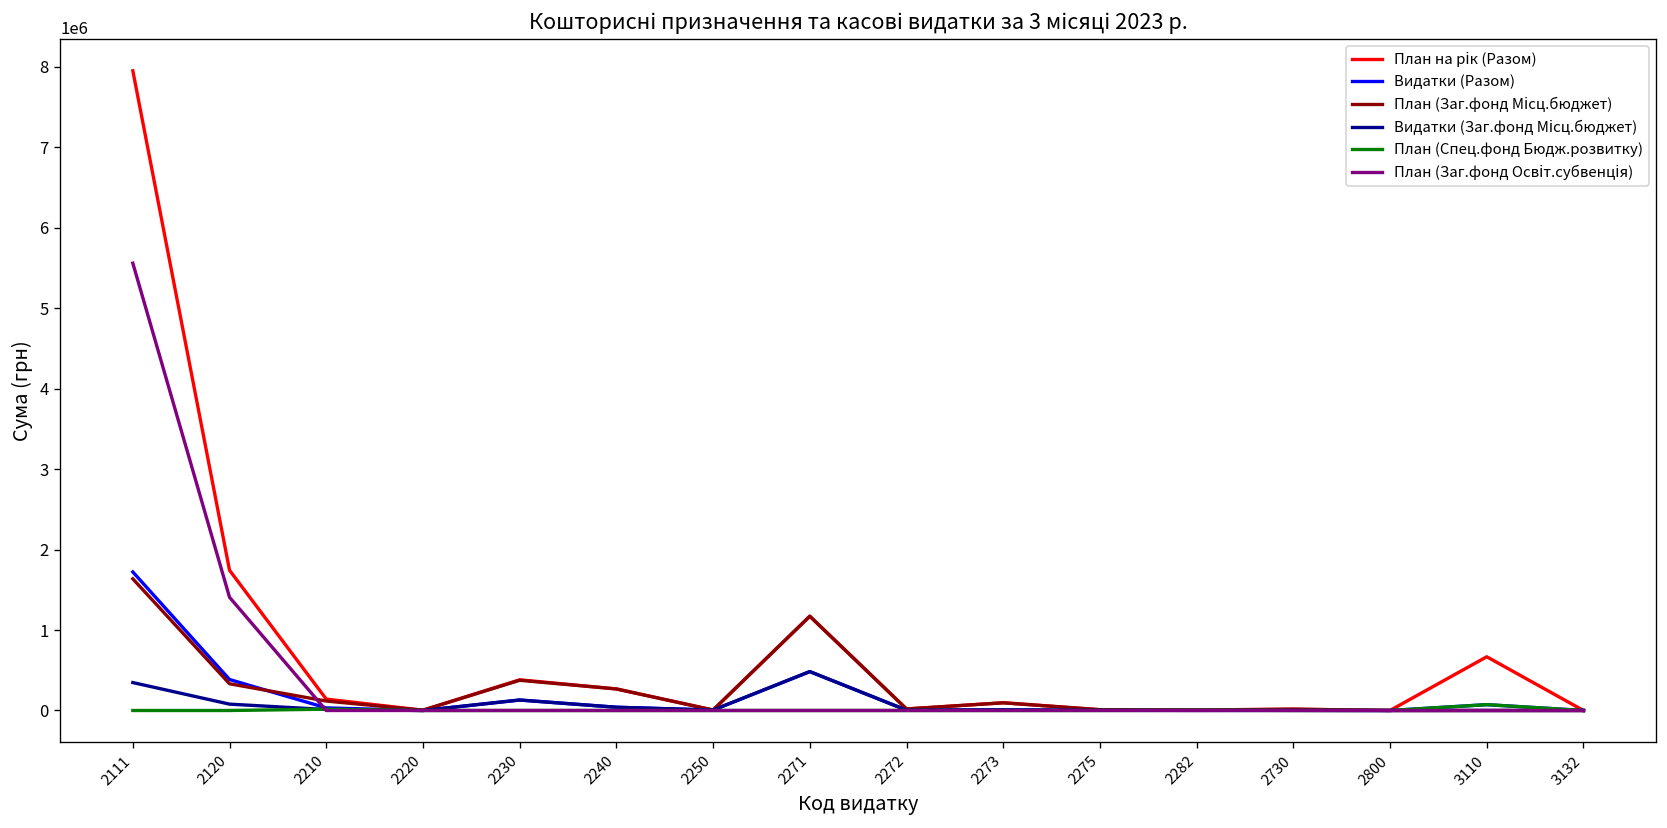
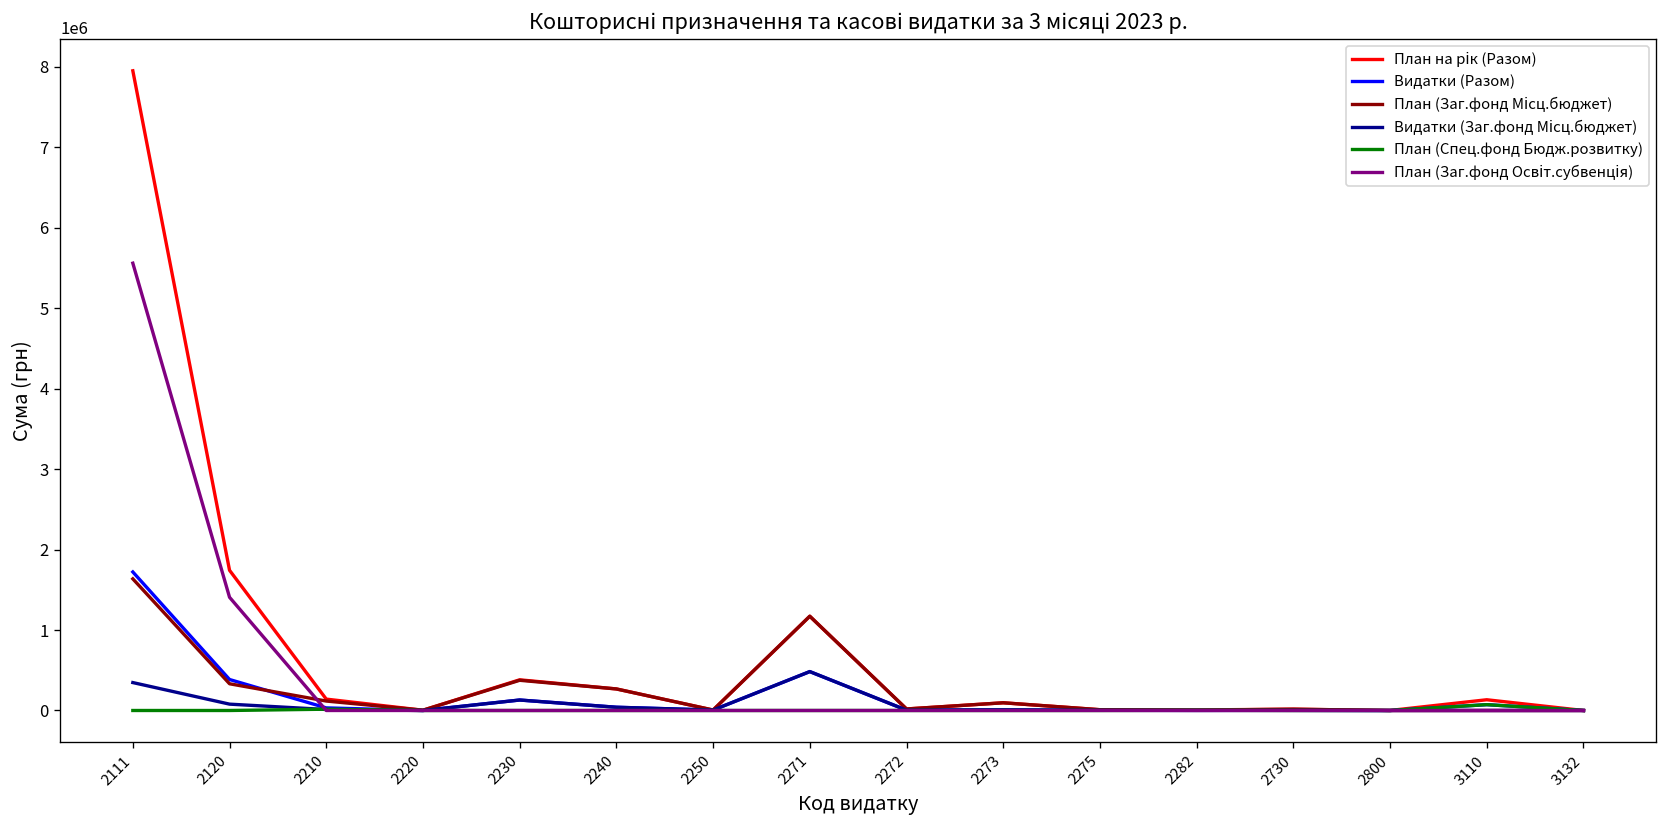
  {
    "План на рік (Разом)": {
      "2111": 7900000,
      "2120": 1700000,
-     "3110": 700000
+     "3110": 100000
    },
    "Видатки (Разом)": {
      "2111": 1700000,
      "2120": 400000
    },
    "План (Заг.фонд Місц.бюджет)": {
      "2111": 1600000,
      "2120": 300000
    },
    "Видатки (Заг.фонд Місц.бюджет)": {
      "2111": 300000,
      "2120": 100000
    },
    "План (Спец.фонд Бюдж.розвитку)": {
      "2111": 0,
      "2120": 0
    },
    "План (Заг.фонд Освіт.субвенція)": {
      "2111": 5600000,
      "2120": 1400000
    }
  }
